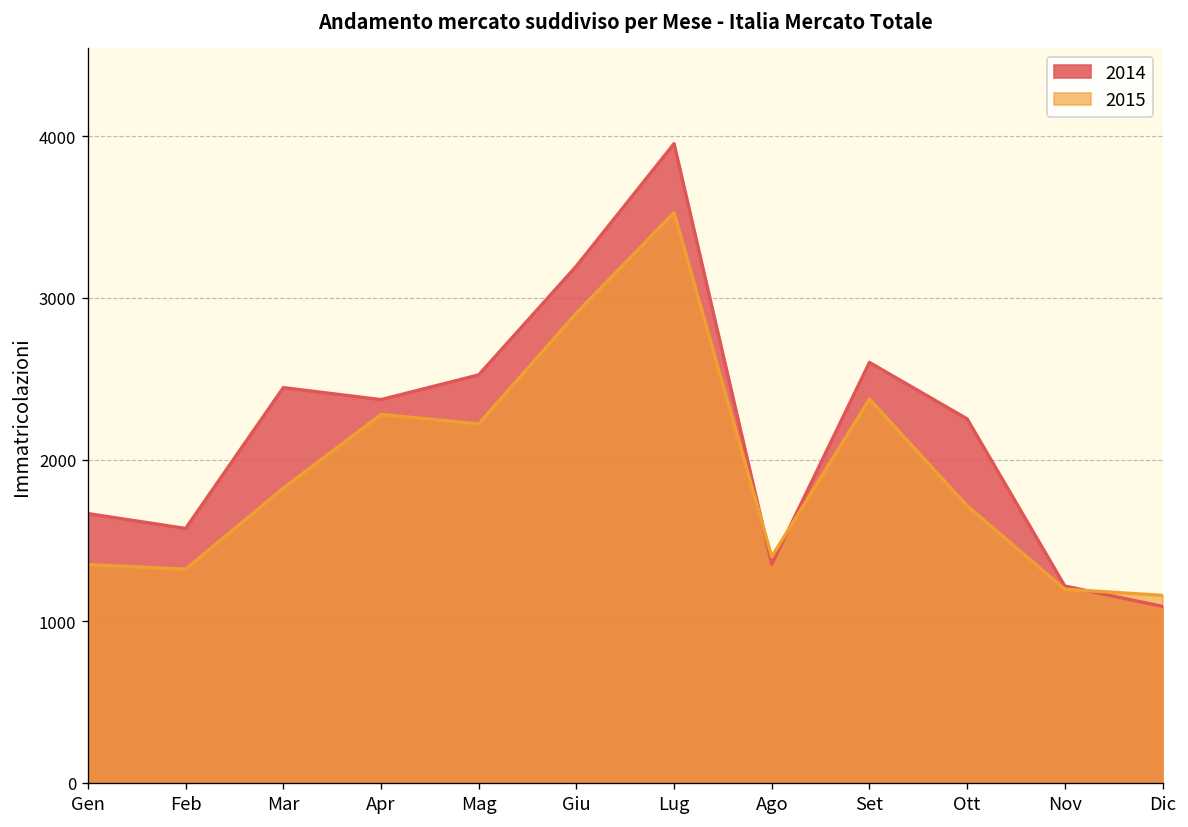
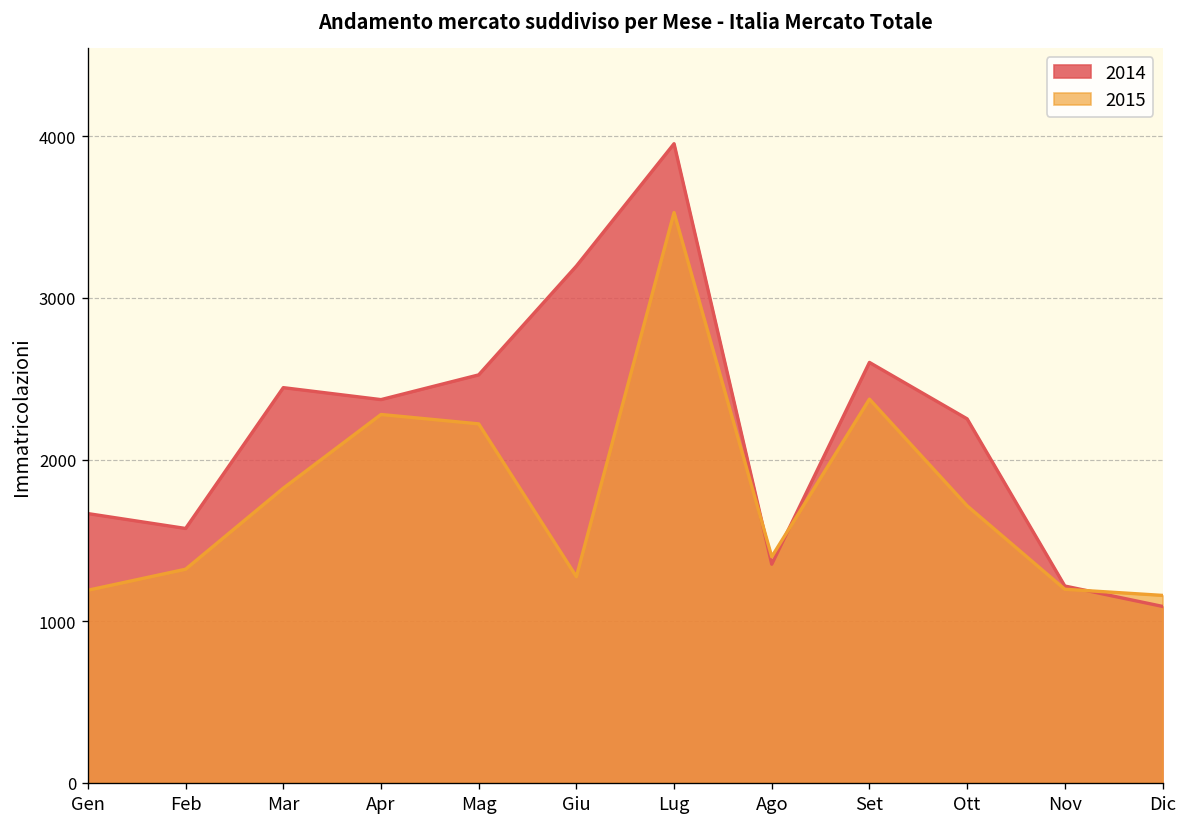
  {
    "2014": {
      "Gen": 1670,
      "Feb": 1570,
      "Mar": 2450,
      "Apr": 2370,
      "Mag": 2520,
      "Giu": 3200,
      "Lug": 3950,
      "Ago": 1350,
      "Set": 2600,
      "Ott": 2250,
      "Nov": 1220,
      "Dic": 1090
    },
    "2015": {
-     "Gen": 1350,
+     "Gen": 1190,
      "Feb": 1320,
      "Mar": 1820,
      "Apr": 2280,
      "Mag": 2220,
-     "Giu": 2910,
+     "Giu": 1280,
      "Lug": 3530,
      "Ago": 1400,
      "Set": 2370,
      "Ott": 1710,
      "Nov": 1200,
      "Dic": 1160
    }
  }
